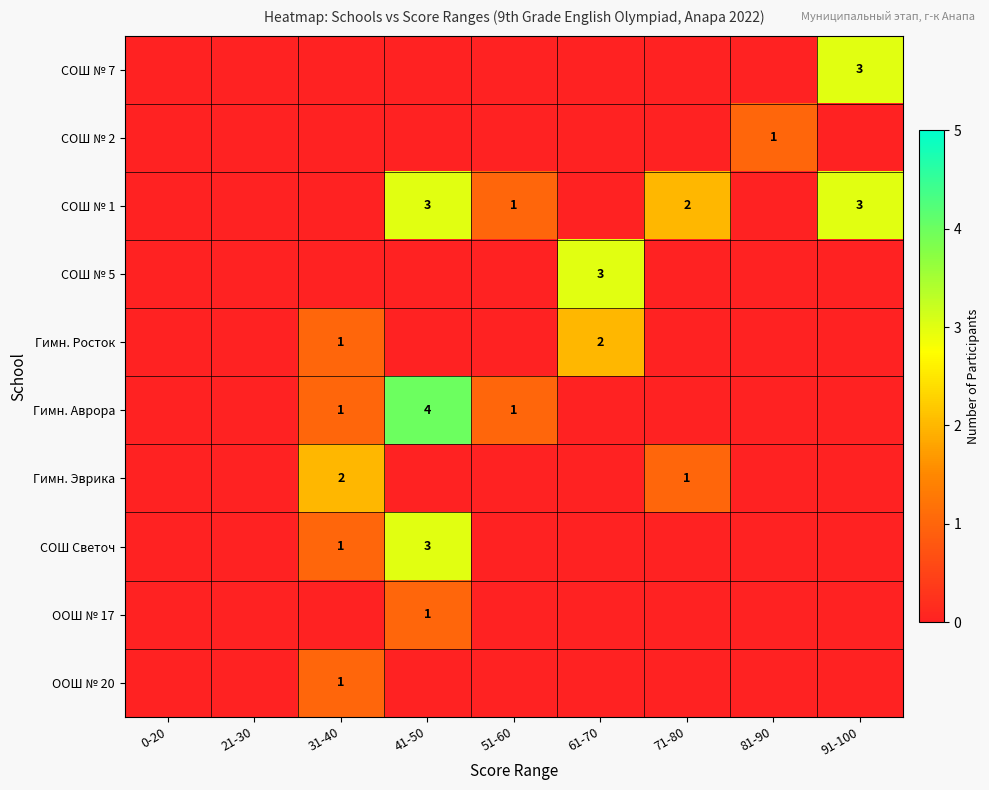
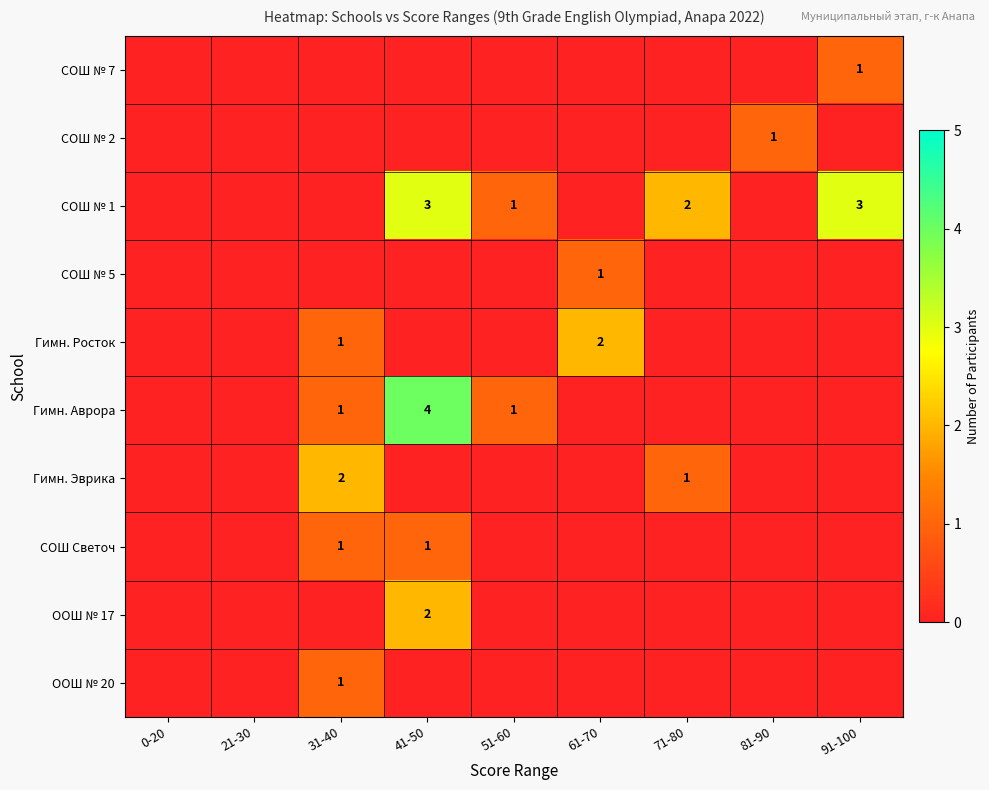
  {
    "СОШ № 7": {
-     "91-100": 3
+     "91-100": 1
    },
    "СОШ № 2": {
      "81-90": 1
    },
    "СОШ № 1": {
      "41-50": 3,
      "51-60": 1,
      "71-80": 2,
      "91-100": 3
    },
    "СОШ № 5": {
-     "61-70": 3
+     "61-70": 1
    },
    "Гимн. Росток": {
      "31-40": 1,
      "61-70": 2
    },
    "Гимн. Аврора": {
      "31-40": 1,
      "41-50": 4,
      "51-60": 1
    },
    "Гимн. Эврика": {
      "31-40": 2,
      "71-80": 1
    },
    "СОШ Светоч": {
      "31-40": 1,
-     "41-50": 3
+     "41-50": 1
    },
    "ООШ № 17": {
-     "41-50": 1
+     "41-50": 2
    },
    "ООШ № 20": {
      "31-40": 1
    }
  }
